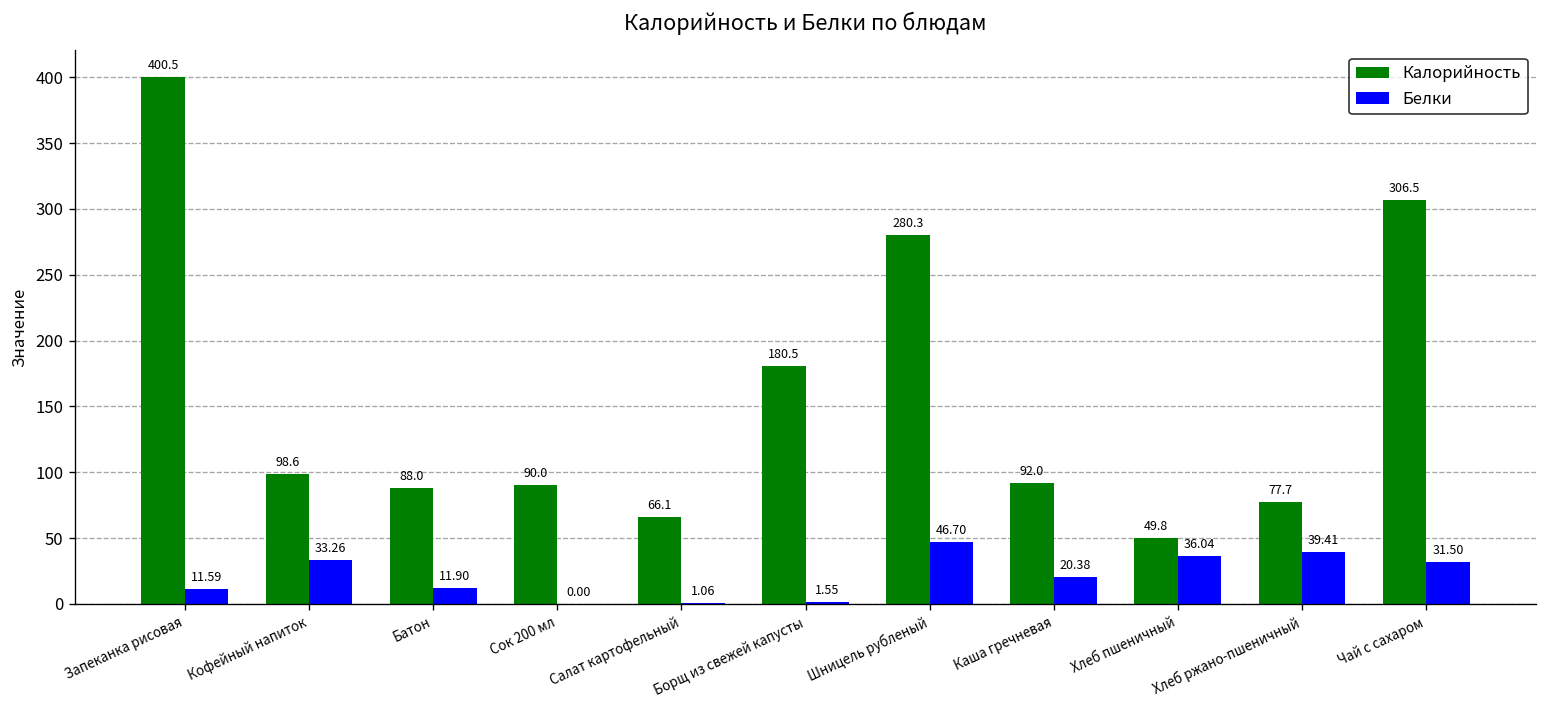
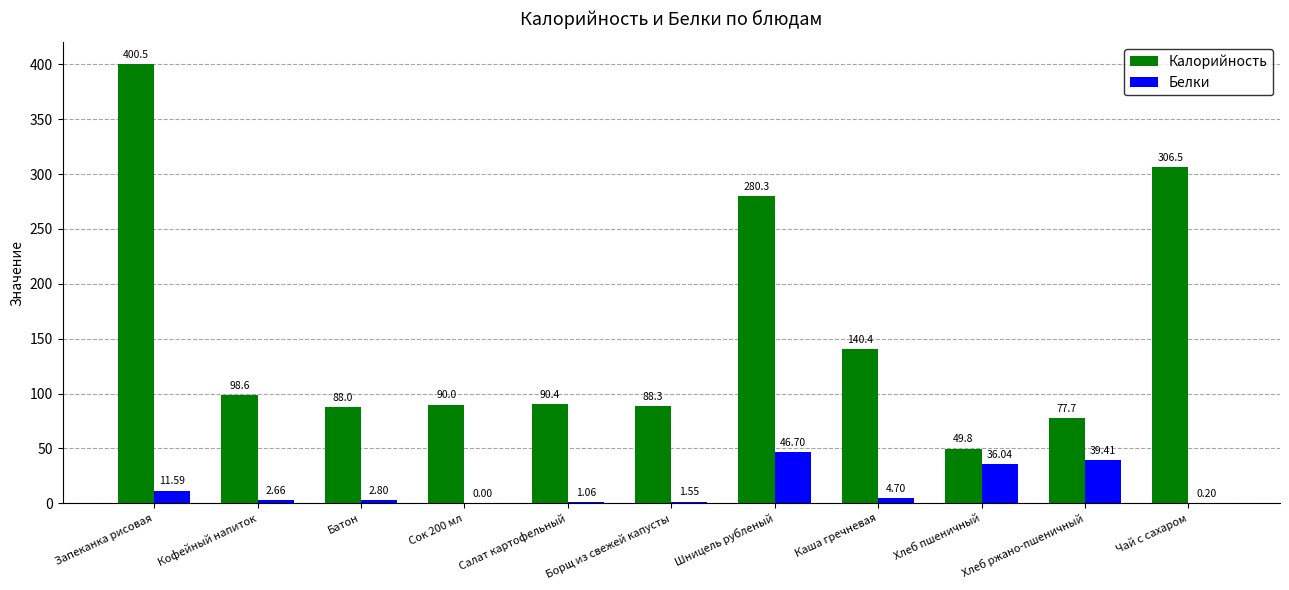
  {
    "Калорийность": {
      "Запеканка рисовая": 400.5,
      "Кофейный напиток": 98.6,
      "Батон": 88.0,
      "Сок 200 мл": 90.0,
-     "Салат картофельный": 66.1,
-     "Борщ из свежей капусты": 180.5,
+     "Салат картофельный": 90.4,
+     "Борщ из свежей капусты": 88.3,
      "Шницель рубленый": 280.3,
-     "Каша гречневая": 92.0,
+     "Каша гречневая": 140.4,
      "Хлеб пшеничный": 49.8,
      "Хлеб ржано-пшеничный": 77.7,
      "Чай с сахаром": 306.5
    },
    "Белки": {
      "Запеканка рисовая": 11.59,
-     "Кофейный напиток": 33.26,
-     "Батон": 11.90,
+     "Кофейный напиток": 2.66,
+     "Батон": 2.80,
      "Сок 200 мл": 0.00,
      "Салат картофельный": 1.06,
      "Борщ из свежей капусты": 1.55,
      "Шницель рубленый": 46.70,
-     "Каша гречневая": 20.38,
+     "Каша гречневая": 4.70,
      "Хлеб пшеничный": 36.04,
      "Хлеб ржано-пшеничный": 39.41,
-     "Чай с сахаром": 31.50
+     "Чай с сахаром": 0.20
    }
  }
